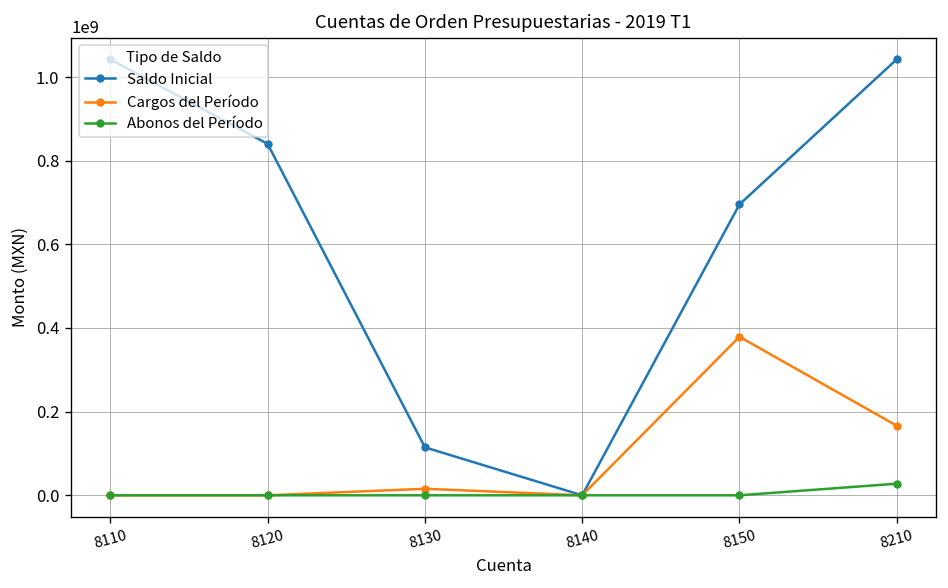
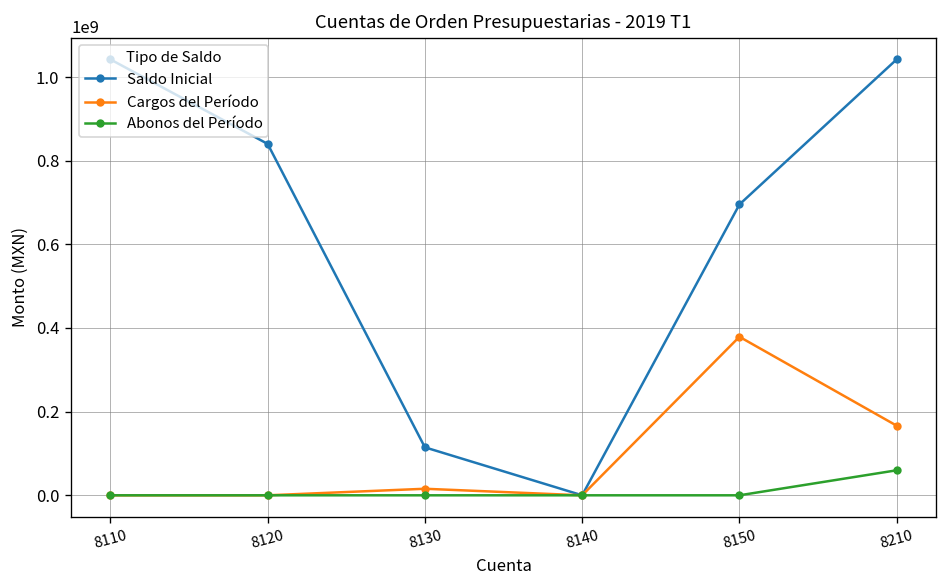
  {
    "Saldo Inicial": {
      "8120": 840000000,
      "8130": 110000000,
      "8150": 700000000,
      "8210": 1040000000
    },
    "Cargos del Período": {
      "8130": 20000000,
      "8150": 380000000,
      "8210": 170000000
    },
    "Abonos del Período": {
      "8130": 0,
      "8150": 0,
-     "8210": 30000000
+     "8210": 60000000
    }
  }
